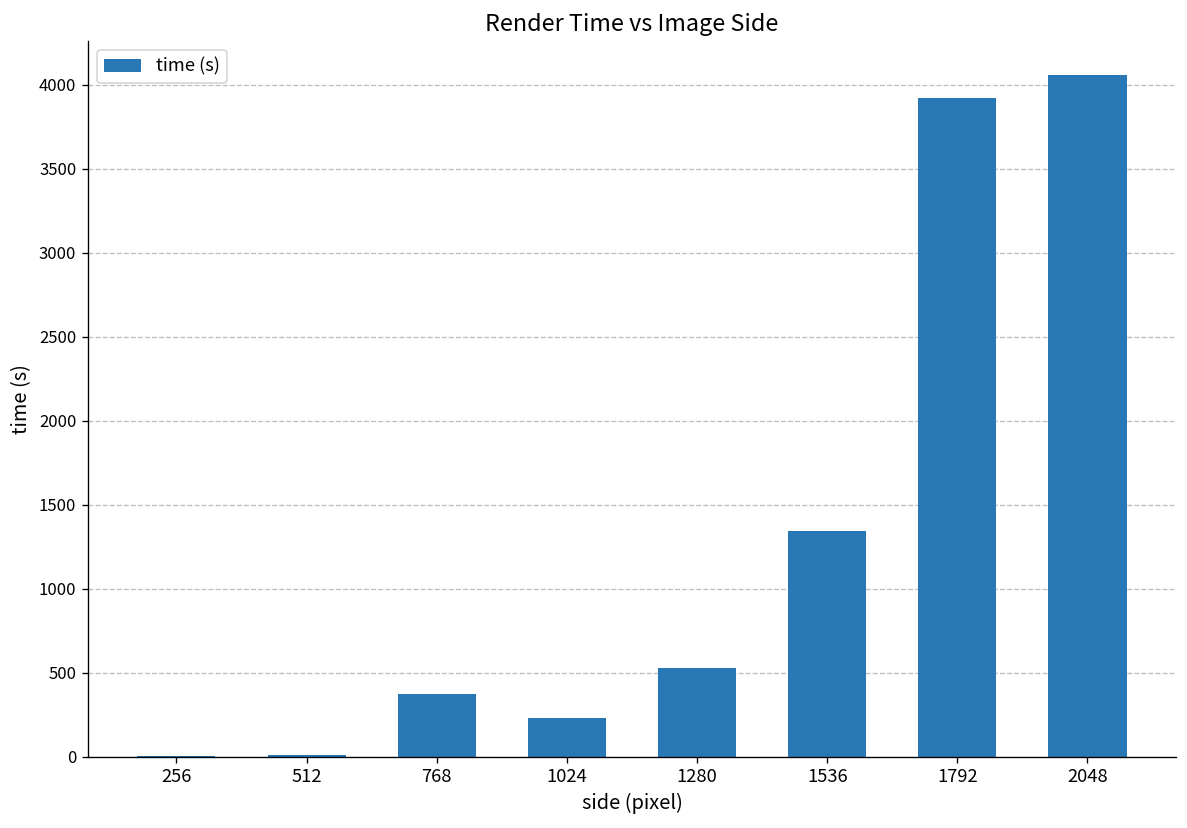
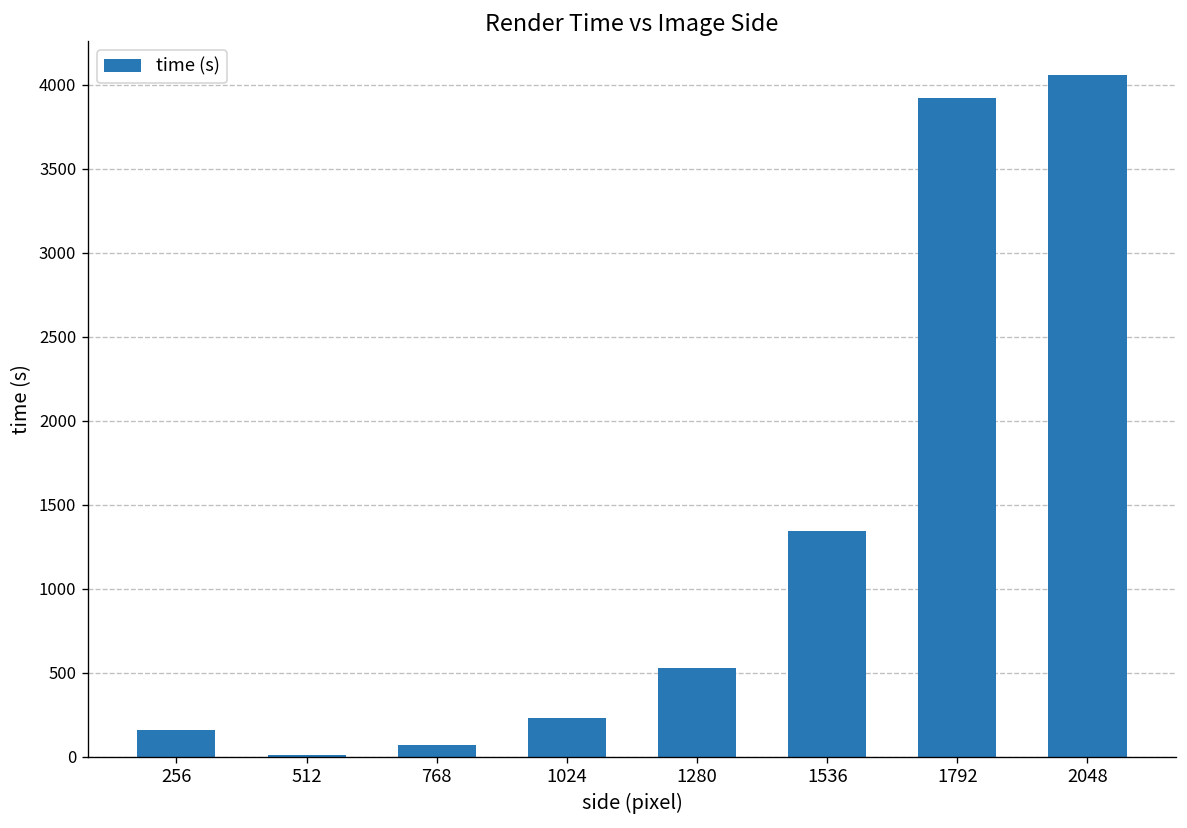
  {
-   "256": 0,
-   "768": 380,
+   "256": 160,
+   "768": 70,
    "1024": 230,
    "1280": 530,
    "1536": 1340,
    "1792": 3920,
    "2048": 4060
  }
